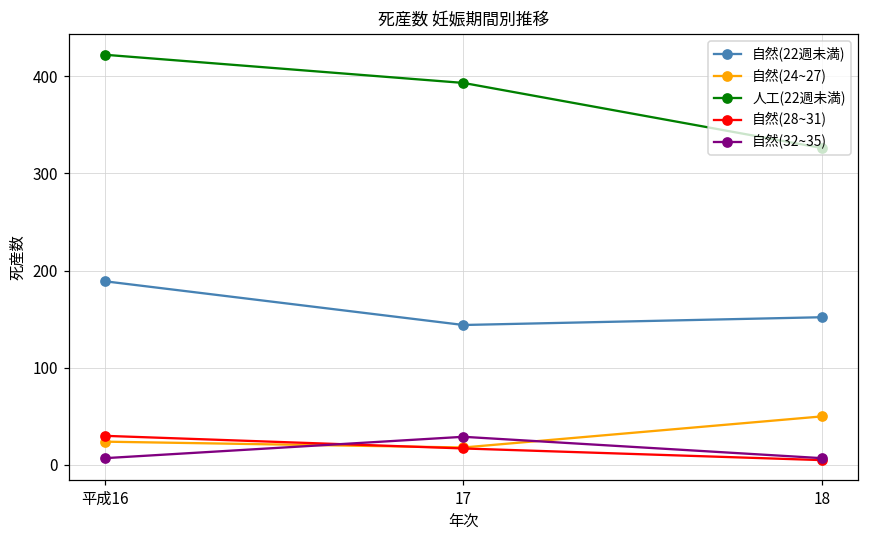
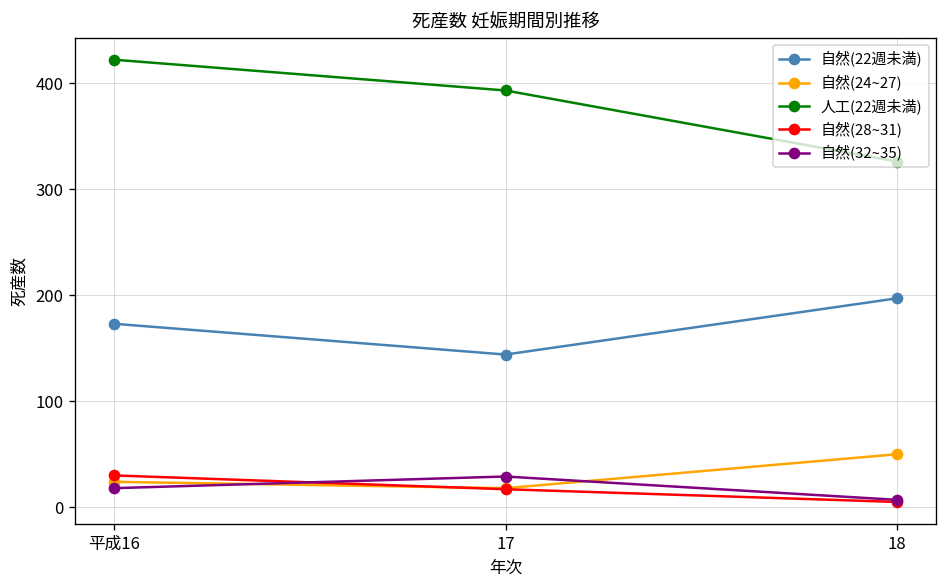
  {
    "自然(22週未満)": {
-     "平成16": 190,
+     "平成16": 170,
      "17": 140,
-     "18": 150
+     "18": 200
    },
    "自然(24~27)": {
      "平成16": 20,
      "18": 50
    },
    "人工(22週未満)": {
      "平成16": 420,
      "17": 390
    },
    "自然(28~31)": {
      "平成16": 30
    },
    "自然(32~35)": {
-     "平成16": 10,
+     "平成16": 20,
      "17": 30
    }
  }
